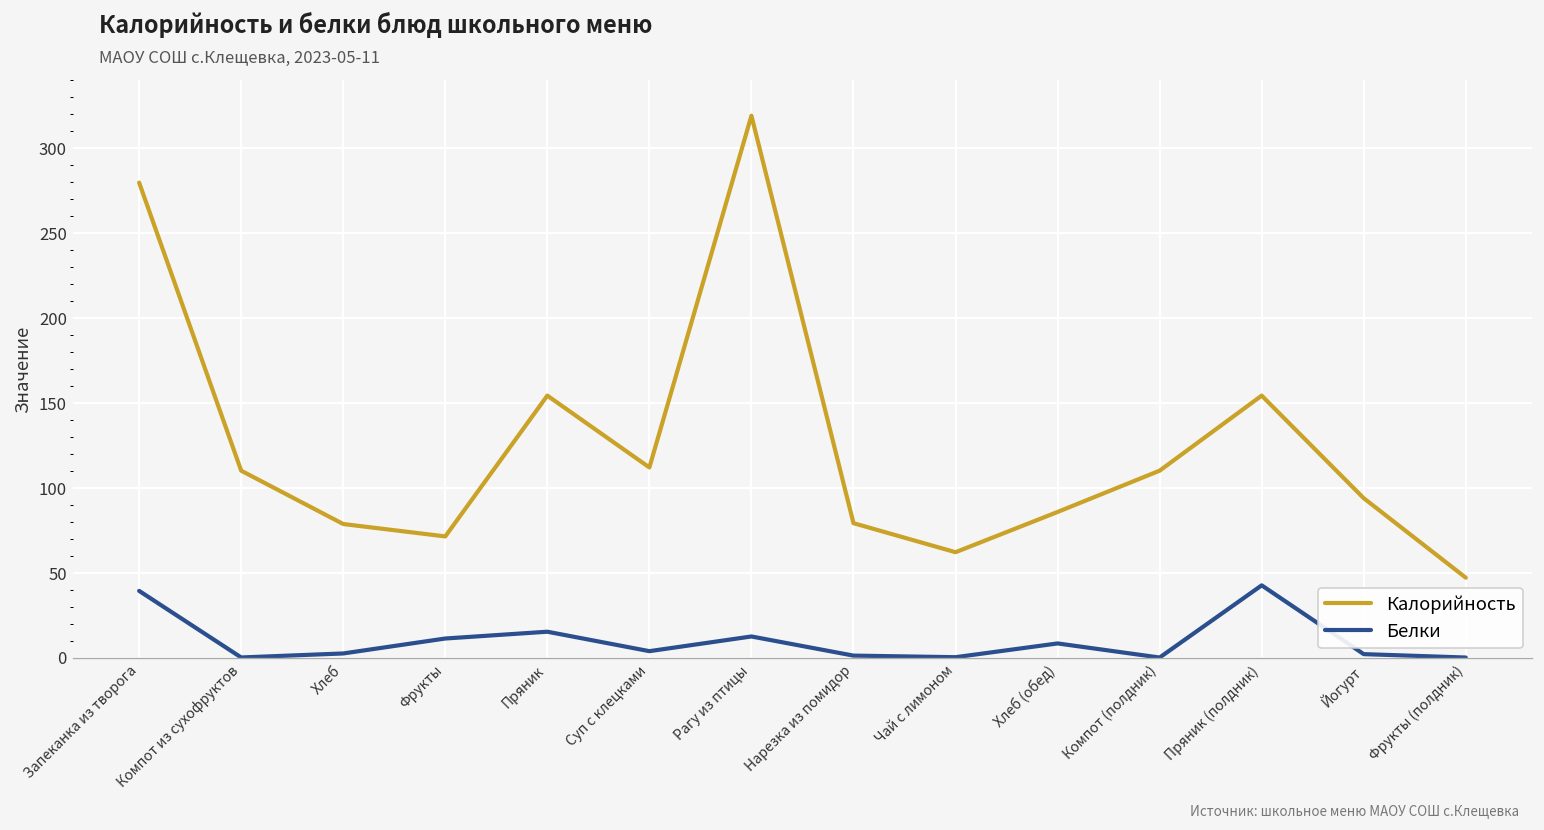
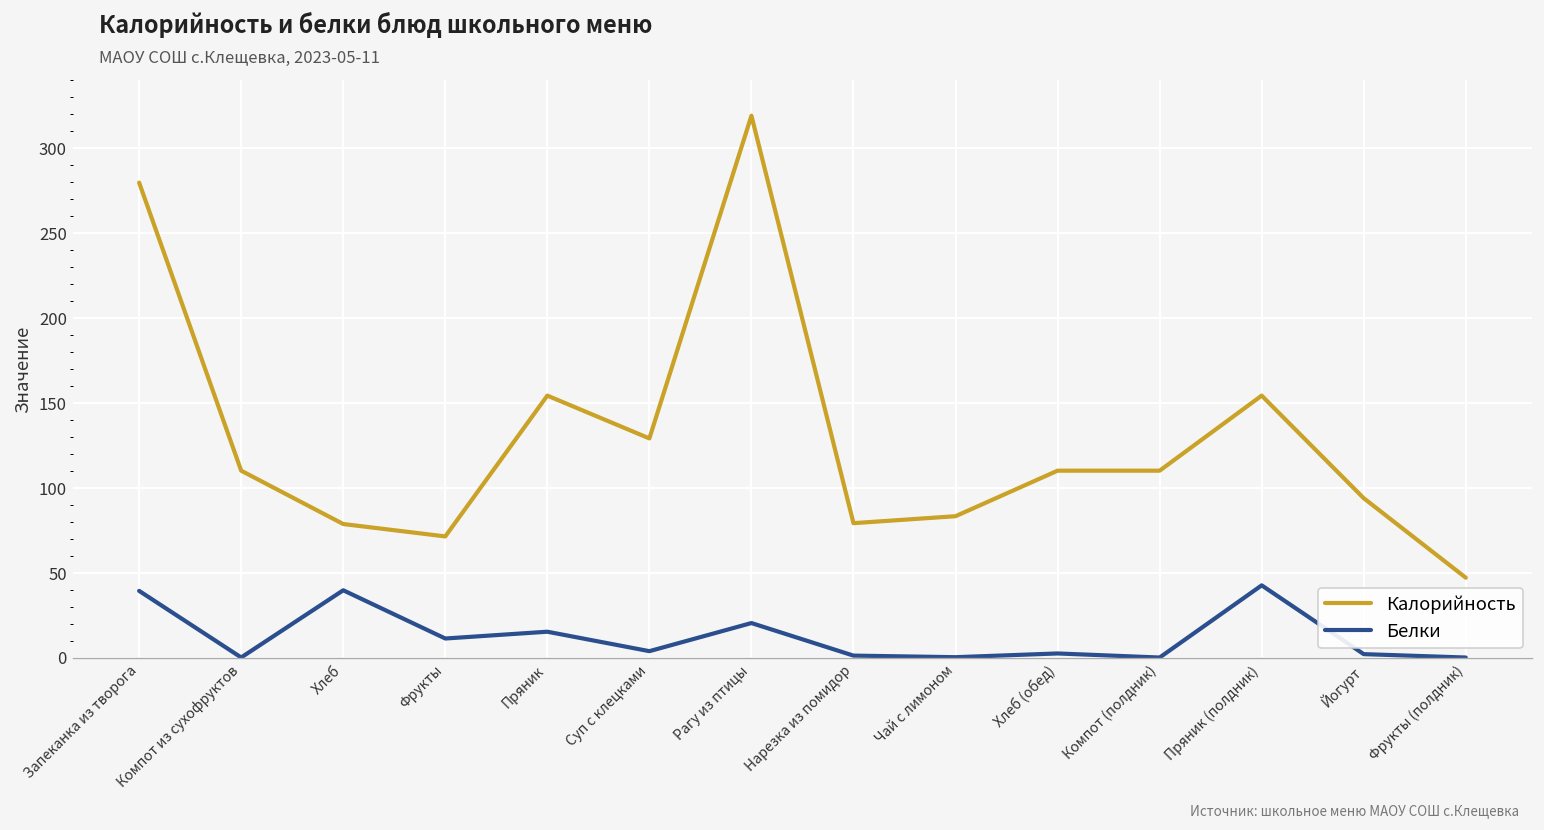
  {
    "Калорийность": {
      "Запеканка из творога": 280,
      "Компот из сухофруктов": 110,
      "Хлеб": 79,
      "Фрукты": 71,
      "Пряник": 154,
-     "Суп с клецками": 112,
+     "Суп с клецками": 129,
      "Рагу из птицы": 319,
      "Нарезка из помидор": 79,
-     "Чай с лимоном": 62,
-     "Хлеб (обед)": 86,
+     "Чай с лимоном": 83,
+     "Хлеб (обед)": 110,
      "Компот (полдник)": 110,
      "Пряник (полдник)": 154,
      "Йогурт": 94,
      "Фрукты (полдник)": 47
    },
    "Белки": {
      "Запеканка из творога": 39,
      "Компот из сухофруктов": 0,
-     "Хлеб": 2,
+     "Хлеб": 40,
      "Фрукты": 11,
      "Пряник": 15,
      "Суп с клецками": 4,
-     "Рагу из птицы": 12,
+     "Рагу из птицы": 20,
      "Нарезка из помидор": 1,
      "Чай с лимоном": 0,
-     "Хлеб (обед)": 8,
+     "Хлеб (обед)": 2,
      "Компот (полдник)": 0,
      "Пряник (полдник)": 43,
      "Йогурт": 2,
      "Фрукты (полдник)": 0
    }
  }
